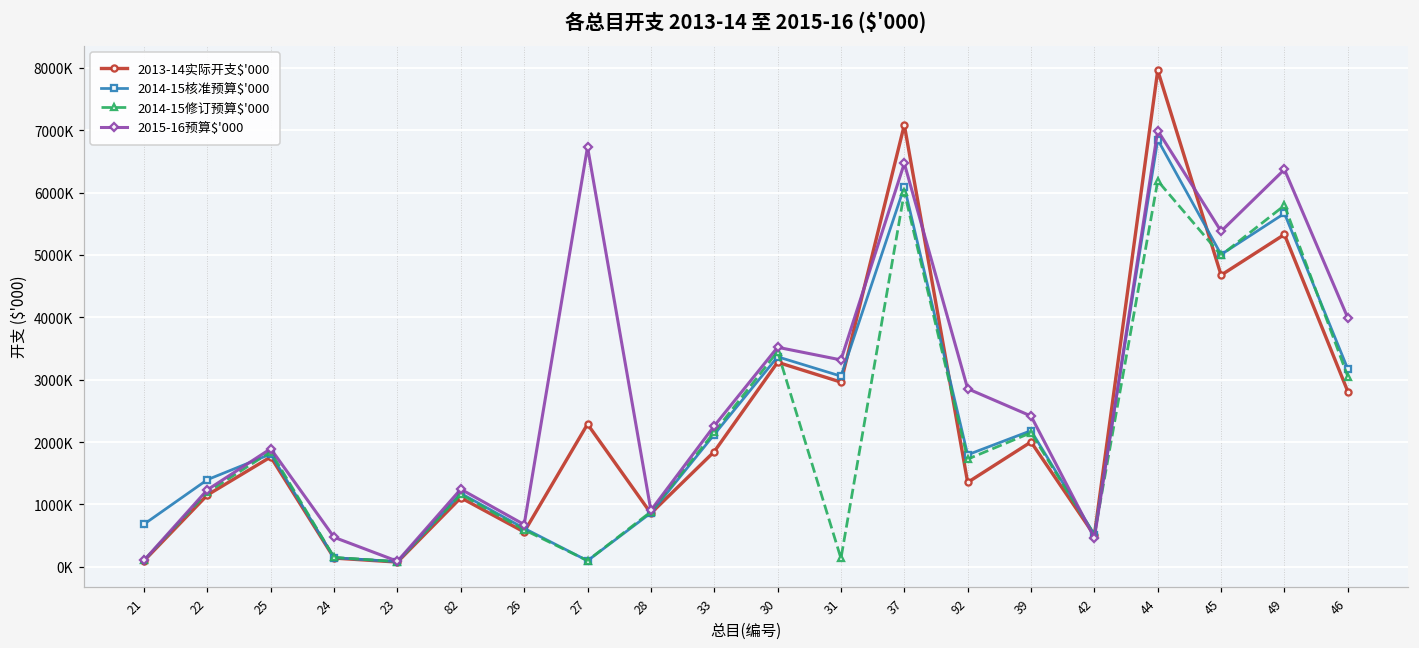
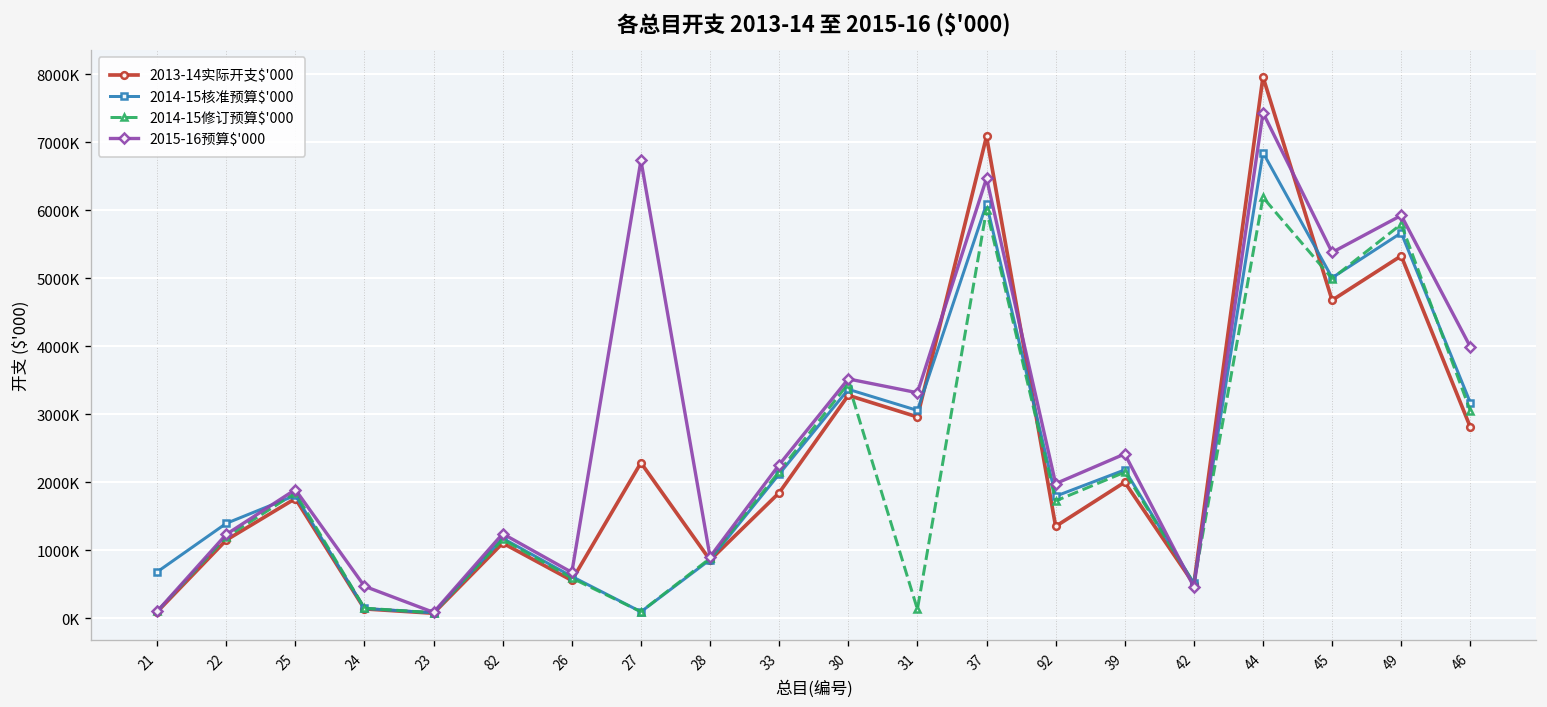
  {
    "2013-14实际开支$'000": {
      "25": 1800000,
      "82": 1100000,
      "27": 2300000,
      "33": 1800000,
      "30": 3300000,
      "31": 3000000,
      "37": 7100000,
      "92": 1400000,
      "39": 2000000,
      "44": 8000000,
      "45": 4700000,
      "49": 5300000,
      "46": 2800000
    },
    "2014-15核准预算$'000": {
      "21": 700000,
      "22": 1400000,
      "30": 3400000,
      "31": 3100000,
      "37": 6100000,
      "92": 1800000,
      "44": 6800000,
      "49": 5700000,
      "46": 3200000
    },
    "2014-15修订预算$'000": {
      "30": 3500000,
      "31": 100000,
      "37": 6000000,
      "92": 1700000,
      "44": 6200000,
      "49": 5800000,
      "46": 3100000
    },
    "2015-16预算$'000": {
      "25": 1900000,
      "24": 500000,
      "82": 1200000,
      "26": 700000,
      "27": 6700000,
      "33": 2300000,
      "30": 3500000,
      "31": 3300000,
      "37": 6500000,
-     "92": 2900000,
+     "92": 2000000,
      "39": 2400000,
-     "44": 7000000,
+     "44": 7400000,
      "45": 5400000,
-     "49": 6400000,
+     "49": 5900000,
      "46": 4000000
    }
  }
